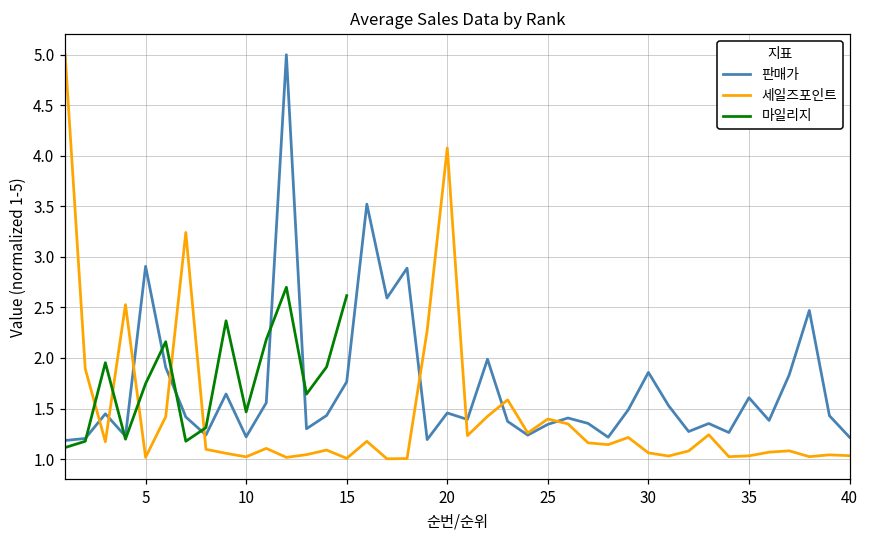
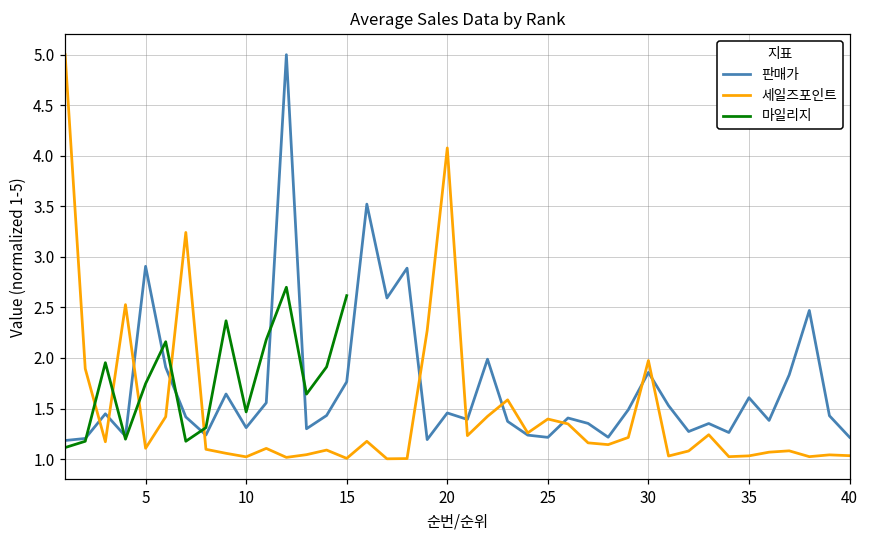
  {
    "판매가": {
      "5": 2.9,
-     "10": 1.2,
+     "10": 1.3,
      "15": 1.8,
      "20": 1.5,
-     "25": 1.3,
+     "25": 1.2,
      "30": 1.9,
      "35": 1.6,
      "40": 1.2
    },
    "세일즈포인트": {
-     "5": 1.0,
+     "5": 1.1,
      "10": 1.0,
      "15": 1.0,
      "20": 4.1,
      "25": 1.4,
-     "30": 1.1,
+     "30": 2.0,
      "35": 1.0,
      "40": 1.0
    },
    "마일리지": {
      "5": 1.7,
      "10": 1.5,
      "15": 2.6
    }
  }
